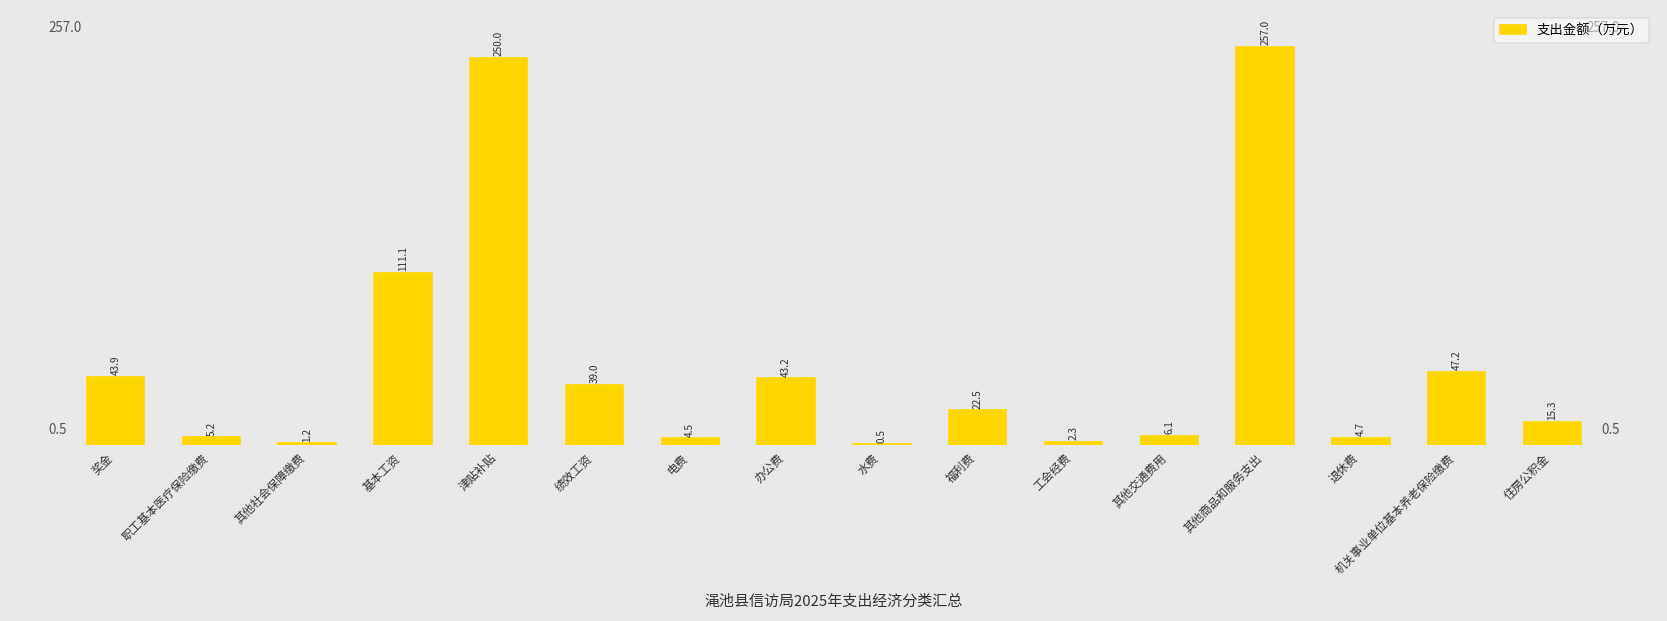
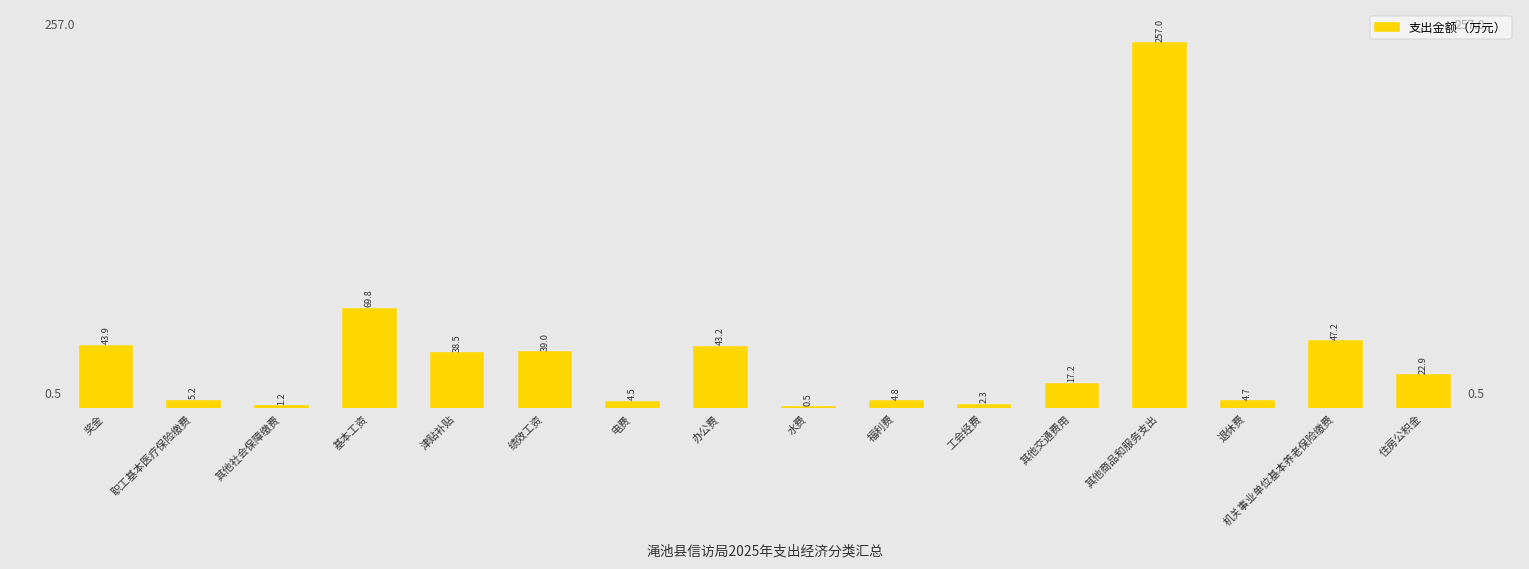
  {
    "奖金": 43.9,
    "职工基本医疗保险缴费": 5.2,
    "其他社会保障缴费": 1.2,
-   "基本工资": 111.1,
-   "津贴补贴": 250.0,
+   "基本工资": 69.8,
+   "津贴补贴": 38.5,
    "绩效工资": 39.0,
    "电费": 4.5,
    "办公费": 43.2,
    "水费": 0.5,
-   "福利费": 22.5,
+   "福利费": 4.8,
    "工会经费": 2.3,
-   "其他交通费用": 6.1,
+   "其他交通费用": 17.2,
    "其他商品和服务支出": 257.0,
    "退休费": 4.7,
    "机关事业单位基本养老保险缴费": 47.2,
-   "住房公积金": 15.3
+   "住房公积金": 22.9
  }
